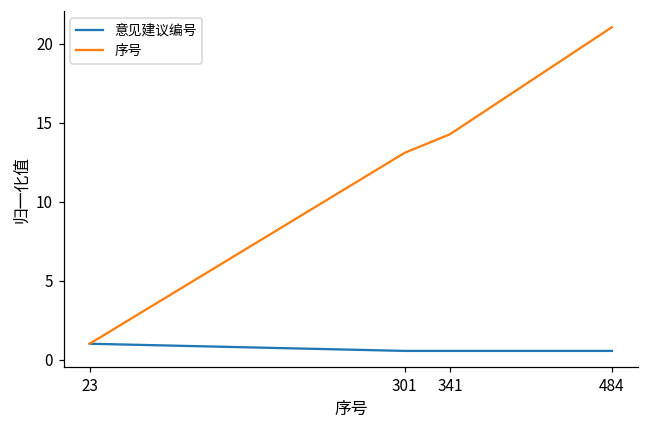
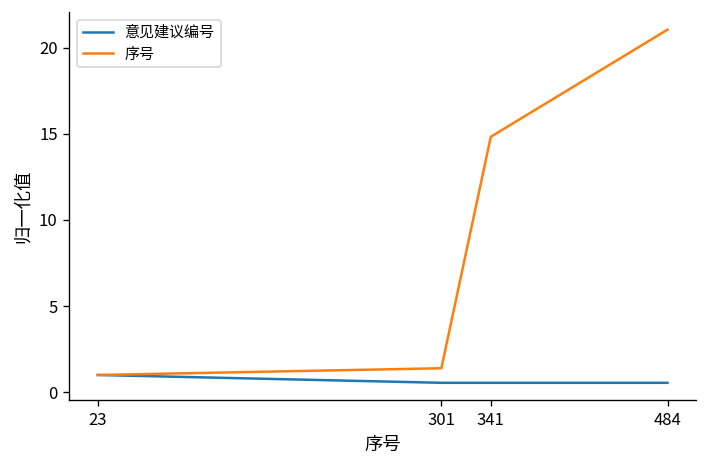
  {
    "意见建议编号": {
      "301": 0.5,
      "341": 0.5,
      "484": 0.5
    },
    "序号": {
-     "301": 13.1,
-     "341": 14.3,
+     "301": 1.4,
+     "341": 14.8,
      "484": 21.0
    }
  }
